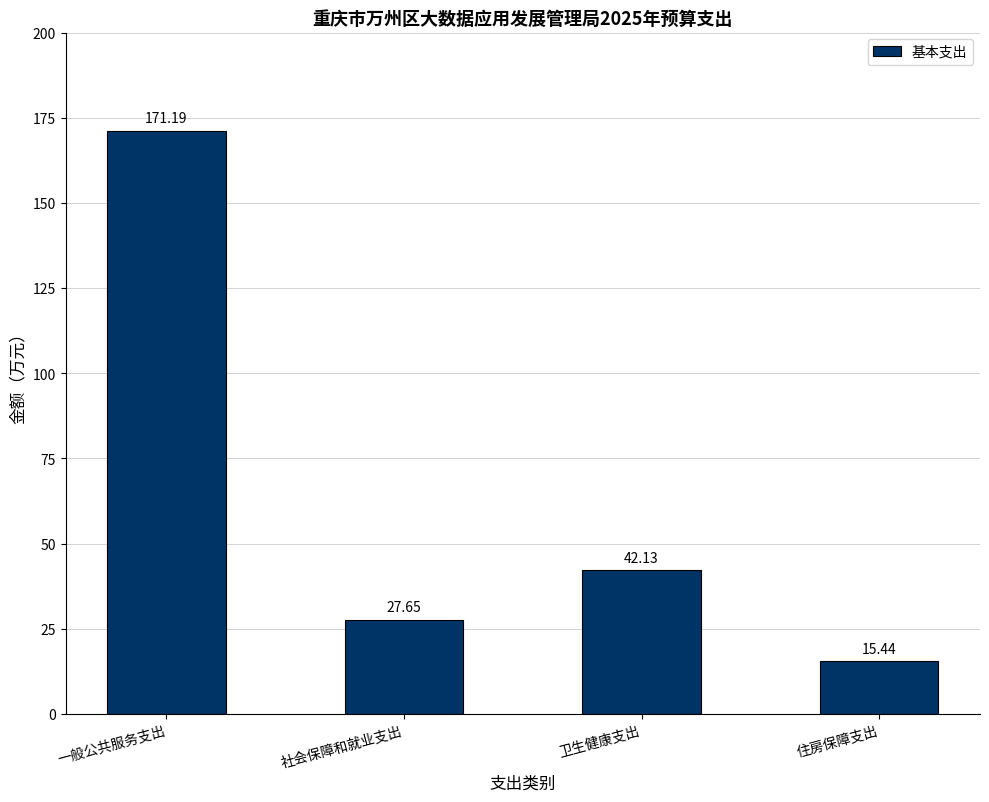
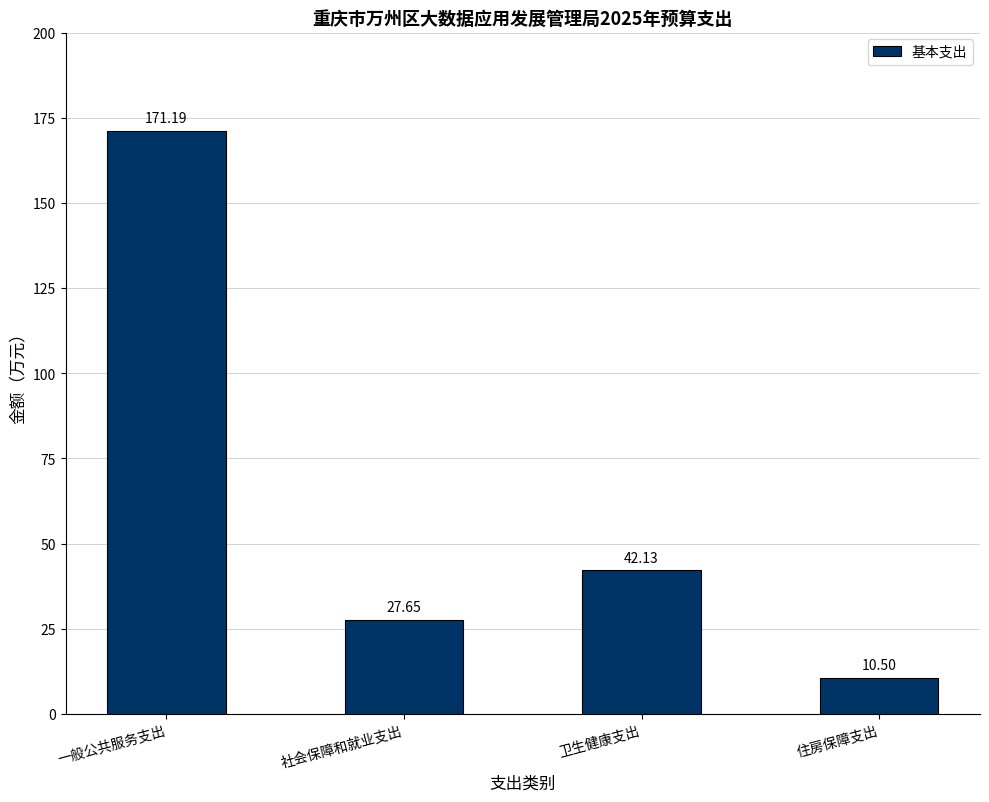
  {
    "一般公共服务支出": 171.19,
    "社会保障和就业支出": 27.65,
    "卫生健康支出": 42.13,
-   "住房保障支出": 15.44
+   "住房保障支出": 10.50
  }
